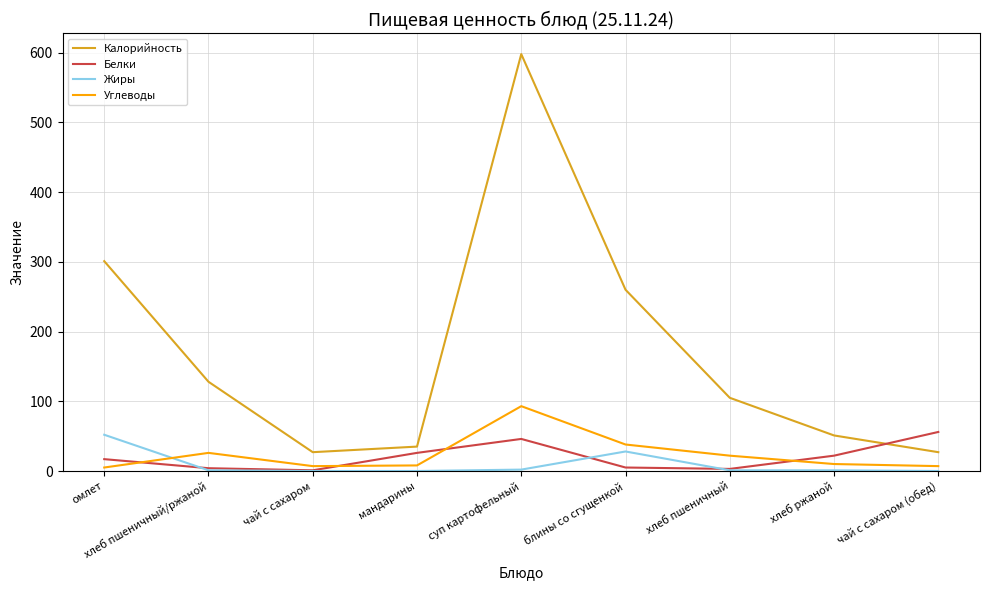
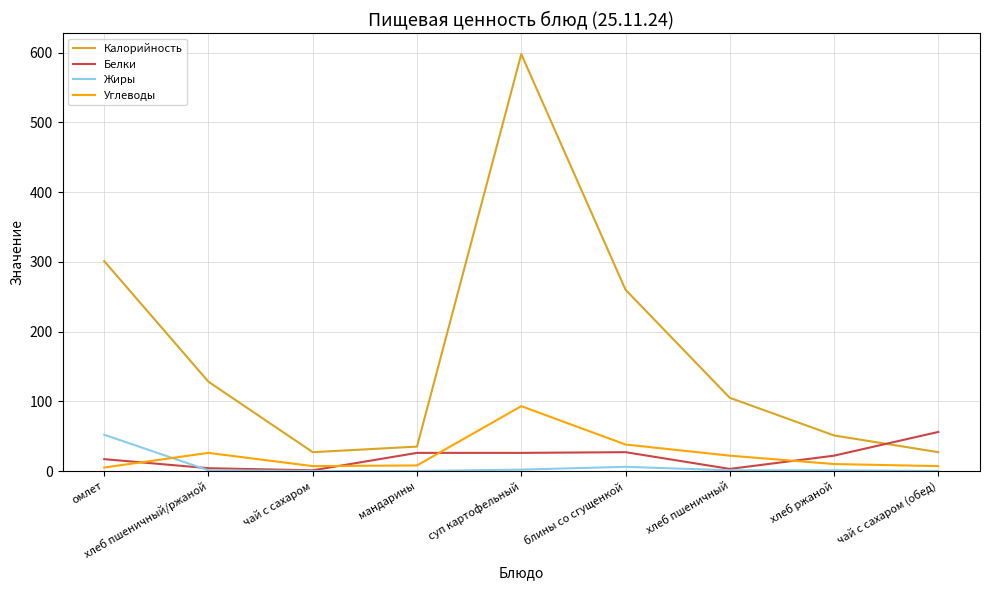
  {
    "Белки": {
      "омлет": 20,
      "мандарины": 30,
-     "суп картофельный": 50,
-     "блины со сгущенкой": 10,
+     "суп картофельный": 30,
+     "блины со сгущенкой": 30,
      "хлеб ржаной": 20,
      "чай с сахаром (обед)": 60
    },
    "Жиры": {
      "омлет": 50,
      "мандарины": 0,
      "суп картофельный": 0,
-     "блины со сгущенкой": 30,
+     "блины со сгущенкой": 10,
      "хлеб ржаной": 0,
      "чай с сахаром (обед)": 0
    }
  }
